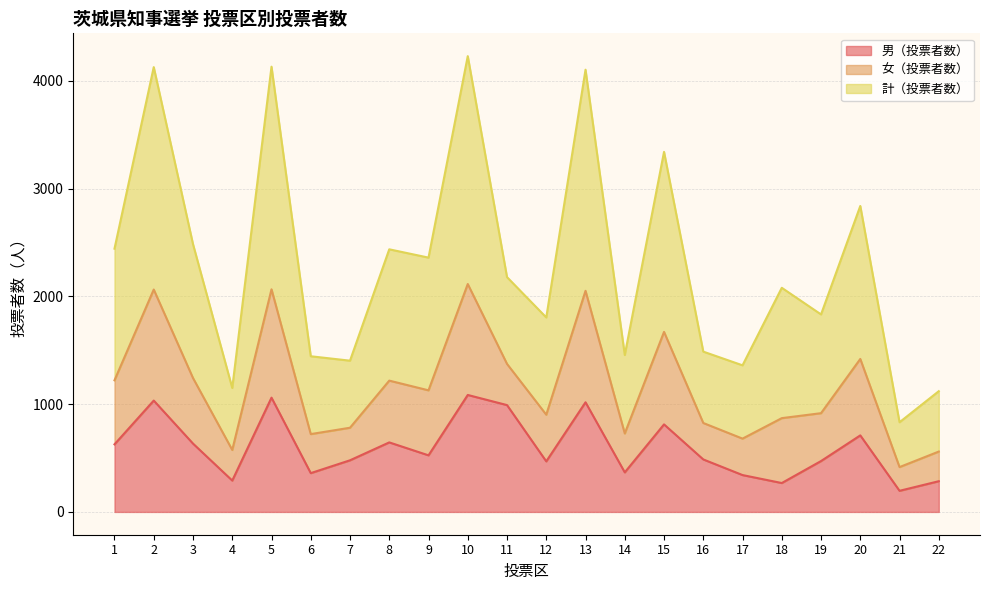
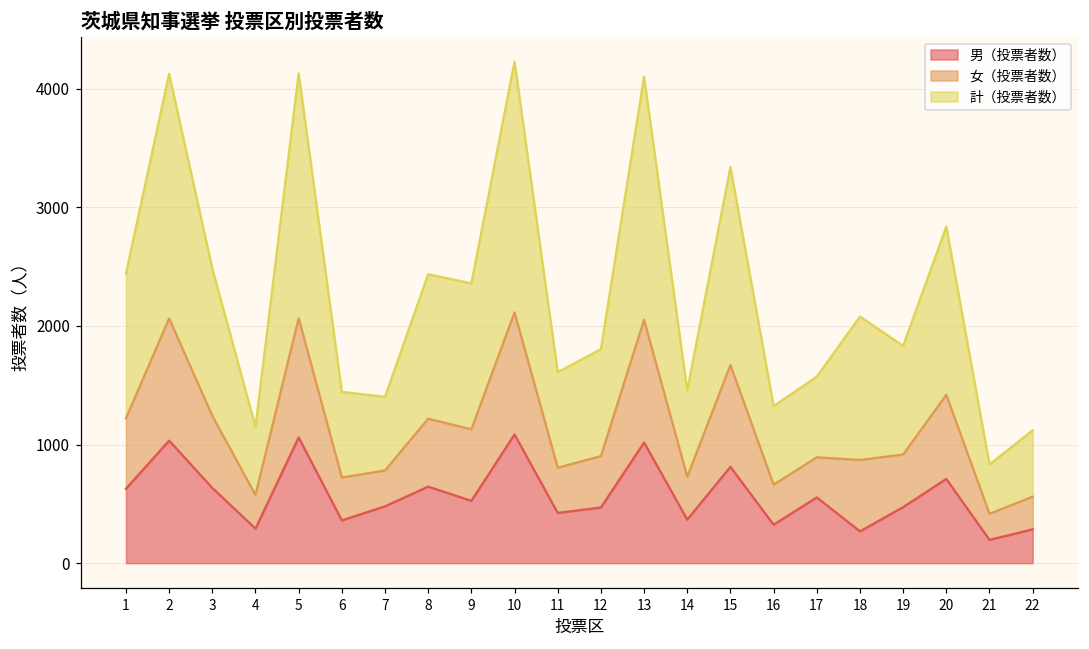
  {
    "男（投票者数）": {
      "1": 630,
      "2": 1030,
      "3": 630,
      "4": 290,
      "5": 1060,
      "6": 360,
      "7": 480,
      "8": 650,
      "9": 530,
      "10": 1090,
-     "11": 990,
+     "11": 420,
      "12": 470,
      "13": 1020,
      "14": 370,
      "15": 810,
-     "16": 490,
-     "17": 340,
+     "16": 320,
+     "17": 550,
      "18": 270,
      "19": 470,
      "20": 710,
      "21": 200,
      "22": 290
    }
  }
